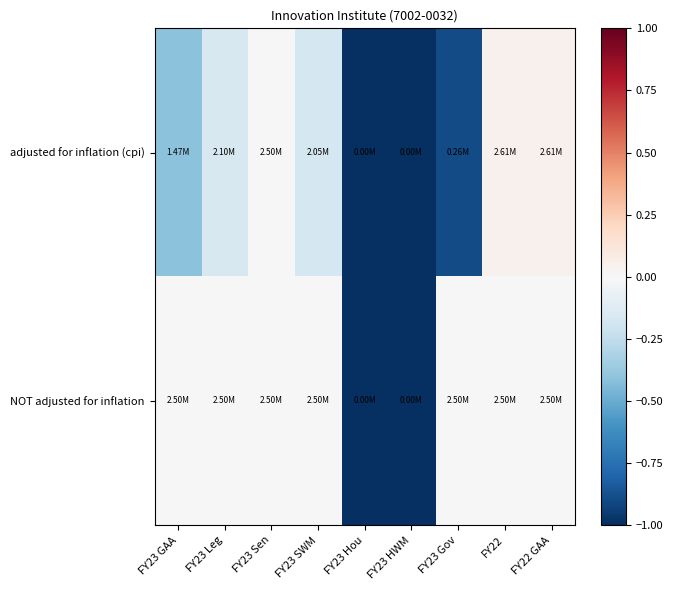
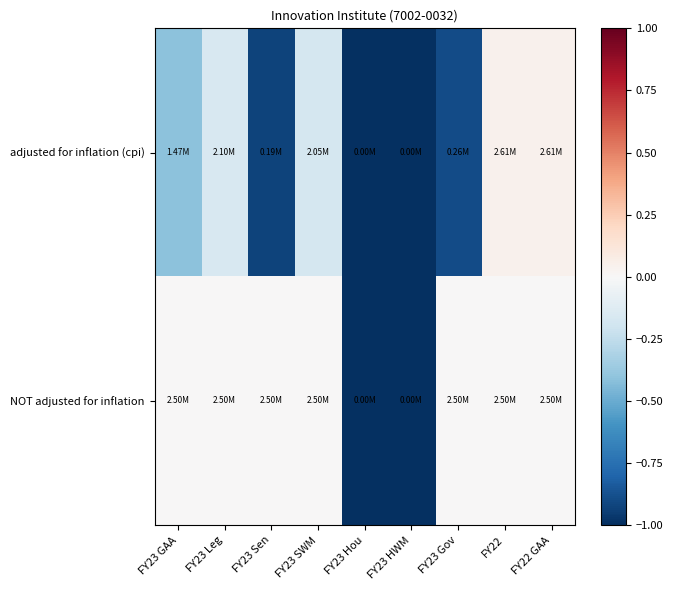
  {
    "adjusted for inflation (cpi)": {
      "FY23 GAA": "1.47M",
      "FY23 Leg": "2.10M",
-     "FY23 Sen": "2.50M",
+     "FY23 Sen": "0.19M",
      "FY23 SWM": "2.05M",
      "FY23 Hou": "0.00M",
      "FY23 HWM": "0.00M",
      "FY23 Gov": "0.26M",
      "FY22": "2.61M",
      "FY22 GAA": "2.61M"
    },
    "NOT adjusted for inflation": {
      "FY23 GAA": "2.50M",
      "FY23 Leg": "2.50M",
      "FY23 Sen": "2.50M",
      "FY23 SWM": "2.50M",
      "FY23 Hou": "0.00M",
      "FY23 HWM": "0.00M",
      "FY23 Gov": "2.50M",
      "FY22": "2.50M",
      "FY22 GAA": "2.50M"
    }
  }
